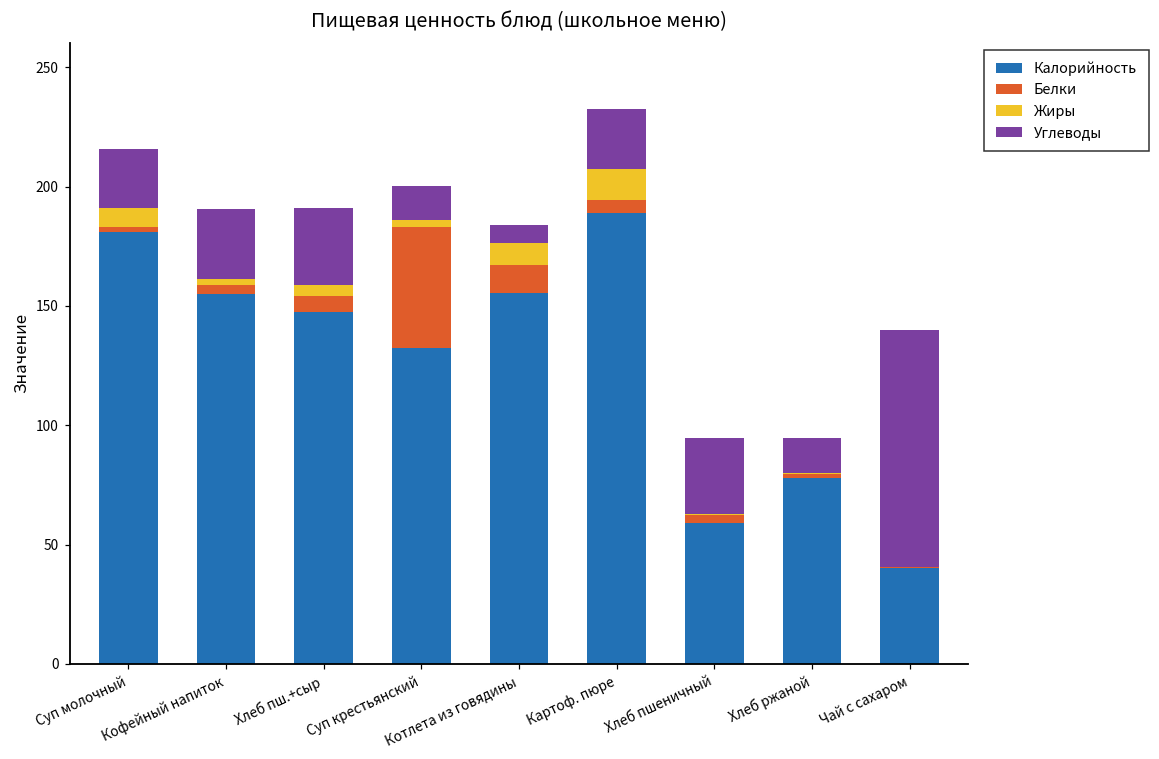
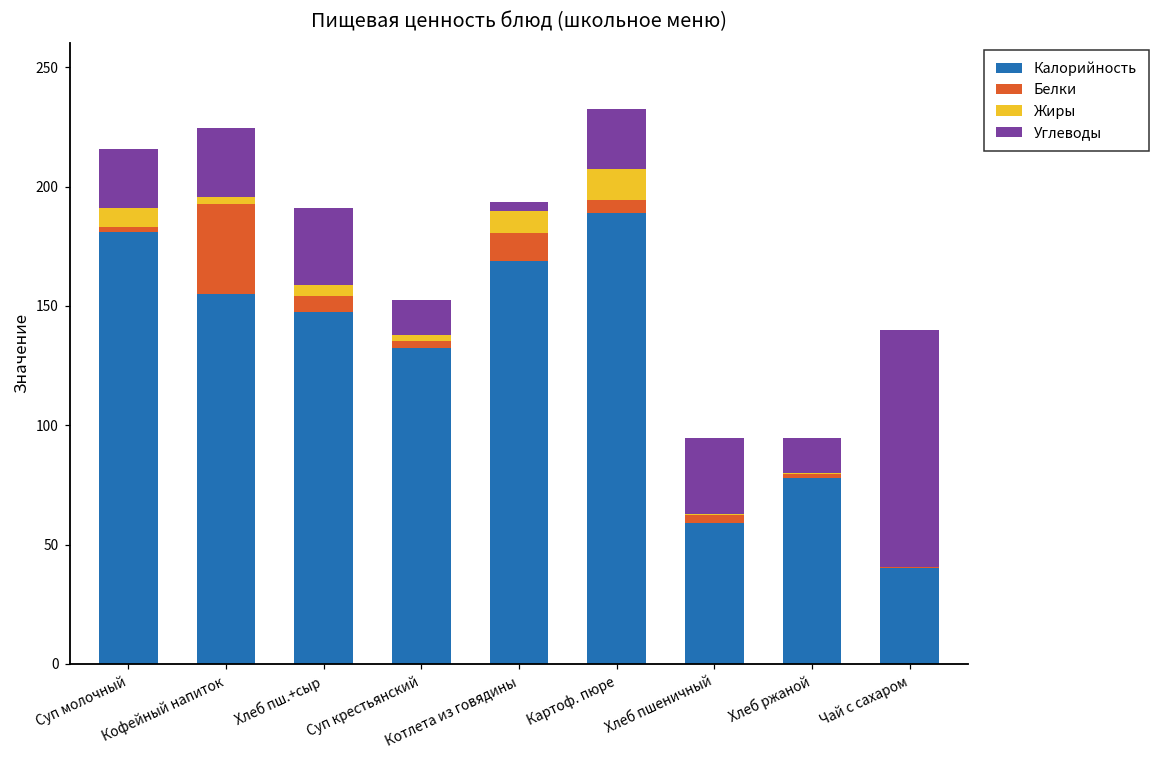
  {
    "Калорийность": {
      "Суп молочный": 181,
      "Кофейный напиток": 155,
      "Хлеб пш.+сыр": 147,
      "Суп крестьянский": 133,
-     "Котлета из говядины": 155,
+     "Котлета из говядины": 169,
      "Картоф. пюре": 189,
      "Хлеб пшеничный": 59,
      "Хлеб ржаной": 78,
      "Чай с сахаром": 40
    },
    "Белки": {
      "Суп молочный": 2,
-     "Кофейный напиток": 4,
+     "Кофейный напиток": 38,
      "Хлеб пш.+сыр": 7,
-     "Суп крестьянский": 51,
+     "Суп крестьянский": 3,
      "Котлета из говядины": 12,
      "Картоф. пюре": 5,
      "Хлеб пшеничный": 3,
      "Хлеб ржаной": 2
    },
    "Жиры": {
      "Суп молочный": 8,
      "Кофейный напиток": 3,
      "Хлеб пш.+сыр": 5,
      "Суп крестьянский": 3,
      "Котлета из говядины": 9,
      "Картоф. пюре": 13,
      "Чай с сахаром": 0
    },
    "Углеводы": {
      "Суп молочный": 25,
      "Кофейный напиток": 29,
      "Хлеб пш.+сыр": 32,
      "Суп крестьянский": 15,
-     "Котлета из говядины": 8,
+     "Котлета из говядины": 3,
      "Картоф. пюре": 25,
      "Хлеб пшеничный": 32,
      "Хлеб ржаной": 15,
      "Чай с сахаром": 99
    }
  }
